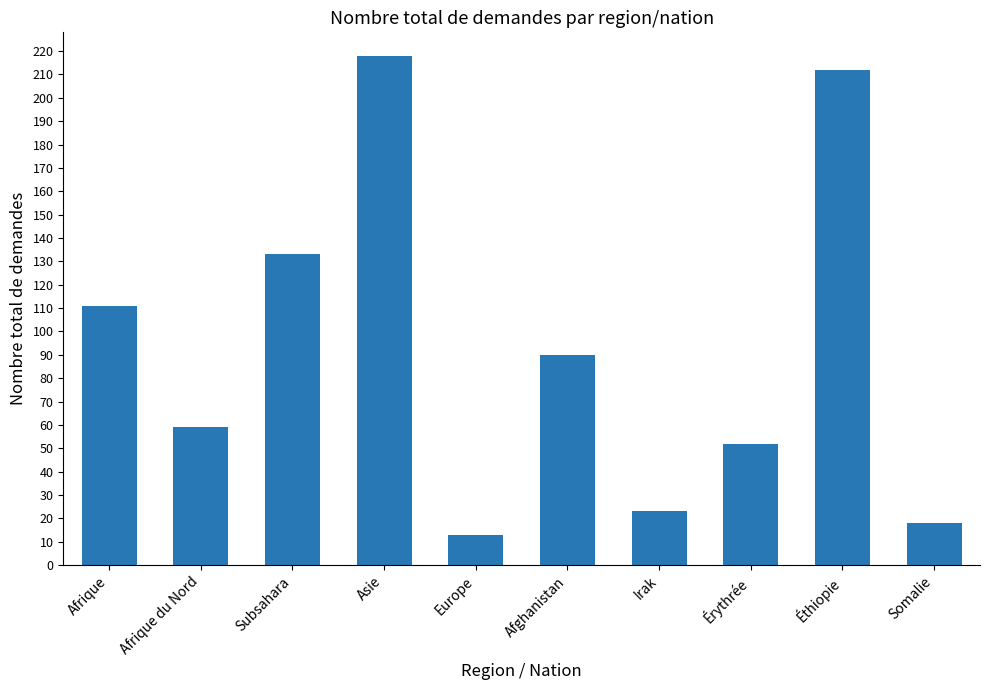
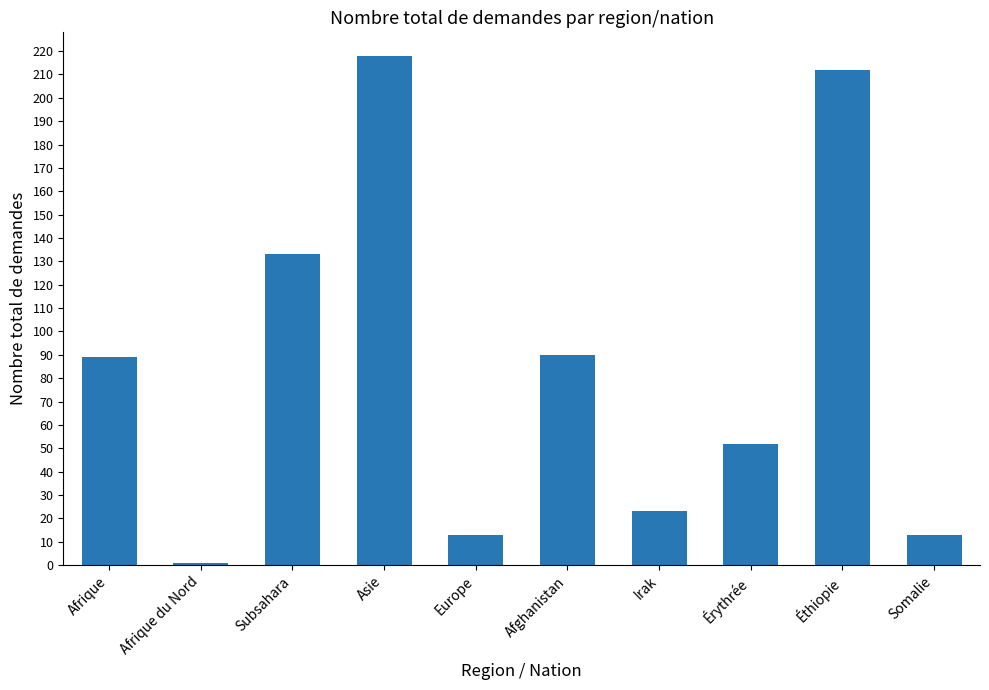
  {
-   "Afrique": 111,
-   "Afrique du Nord": 59,
+   "Afrique": 89,
+   "Afrique du Nord": 1,
    "Subsahara": 133,
    "Asie": 218,
    "Europe": 13,
    "Afghanistan": 90,
    "Irak": 23,
    "Érythrée": 52,
    "Éthiopie": 212,
-   "Somalie": 18
+   "Somalie": 13
  }
